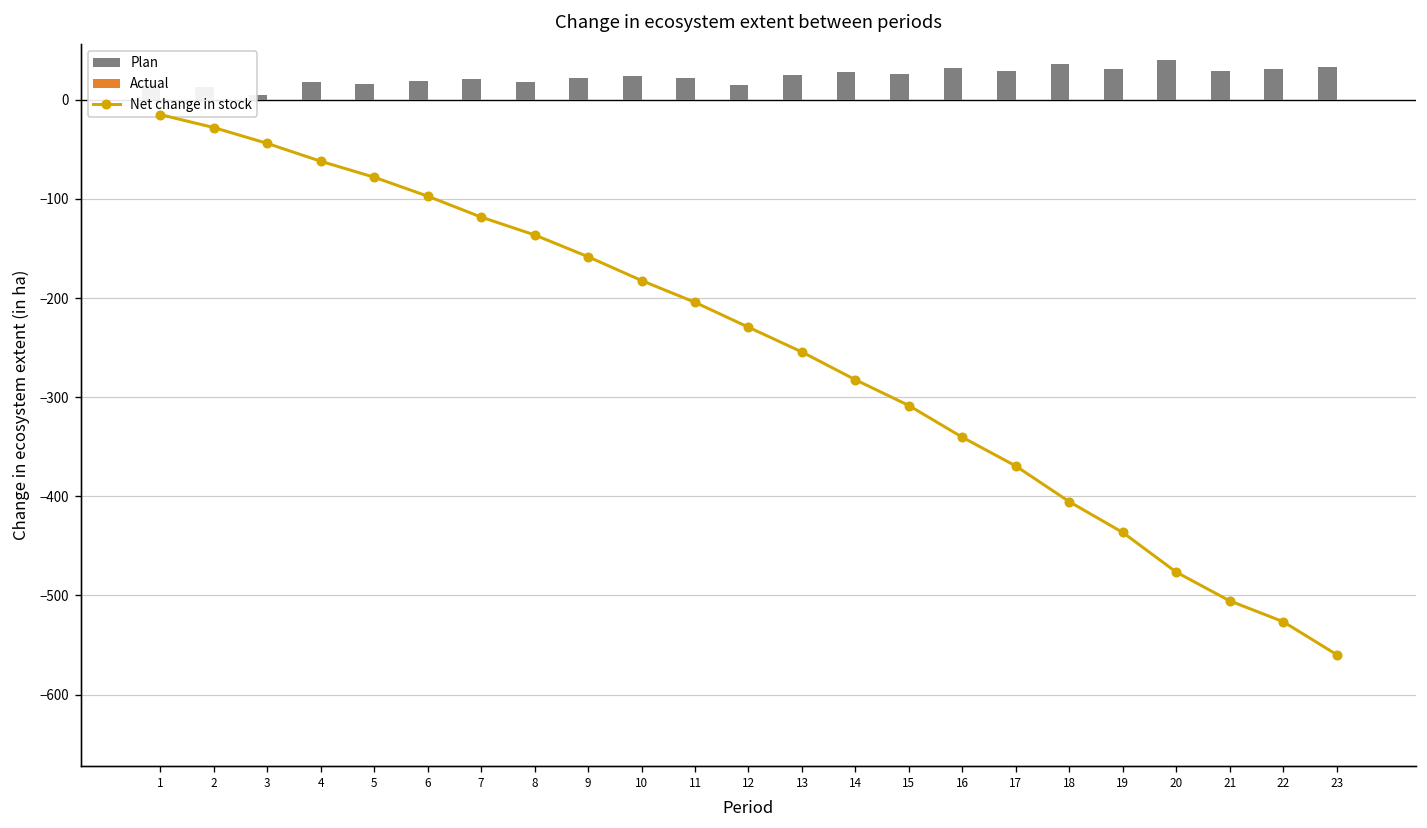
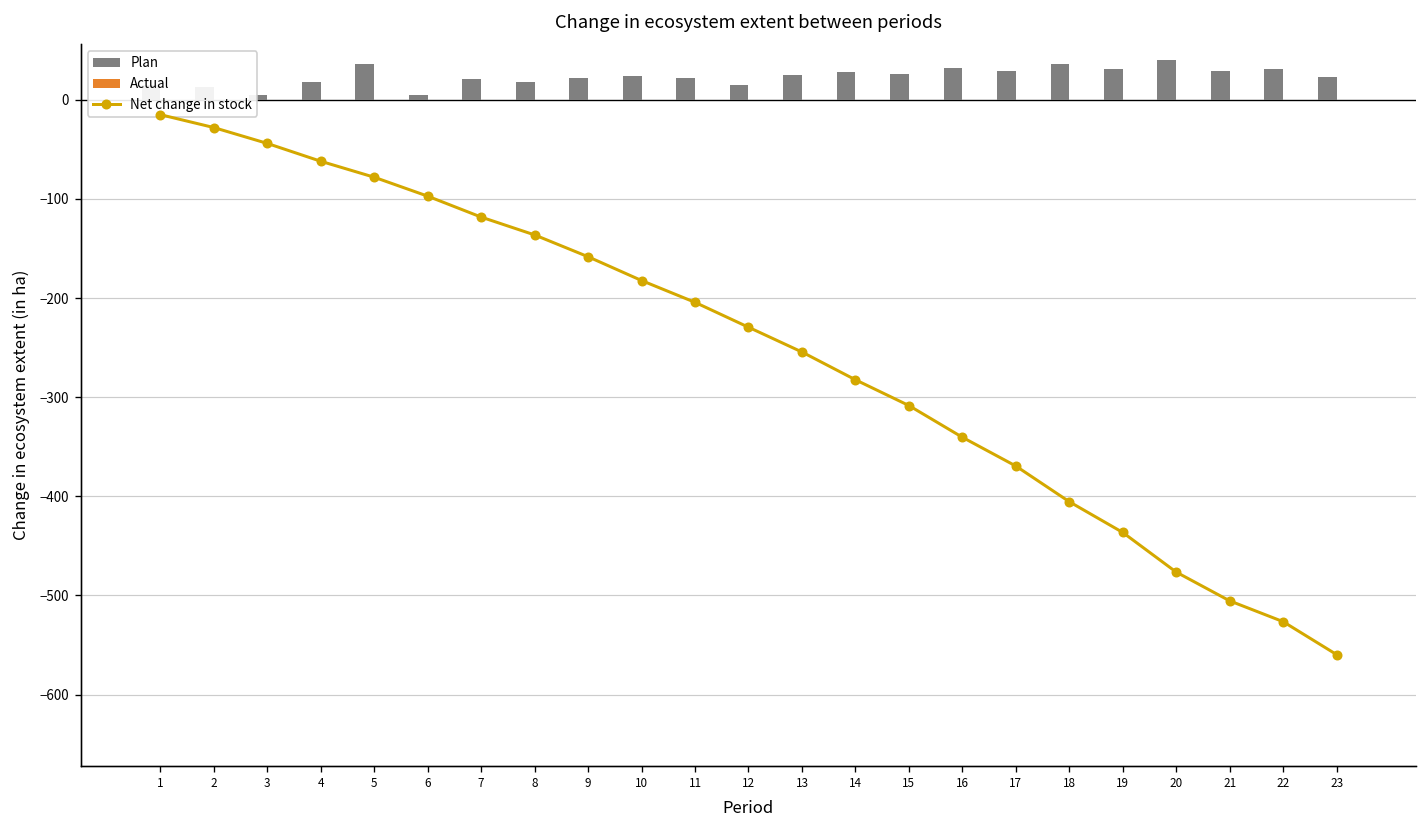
  {
    "Plan": {
      "4": 20,
-     "5": 20,
-     "6": 20,
+     "5": 40,
+     "6": 10,
      "7": 20,
      "8": 20,
      "9": 20,
      "10": 20,
      "11": 20,
      "12": 10,
      "13": 30,
      "14": 30,
      "15": 30,
      "16": 30,
      "17": 30,
      "18": 40,
      "19": 30,
      "20": 40,
      "21": 30,
      "22": 30,
-     "23": 30
+     "23": 20
    },
    "Actual": {
      "3": 0,
      "4": 0,
      "5": 0,
      "6": 0,
      "7": 0,
      "8": 0,
      "9": 0,
      "10": 0,
      "11": 0,
      "12": 0,
      "13": 0,
      "14": 0,
      "15": 0,
      "16": 0,
      "17": 0,
      "18": 0,
      "19": 0,
      "20": 0,
      "21": 0,
      "22": 0,
      "23": 0
    }
  }
